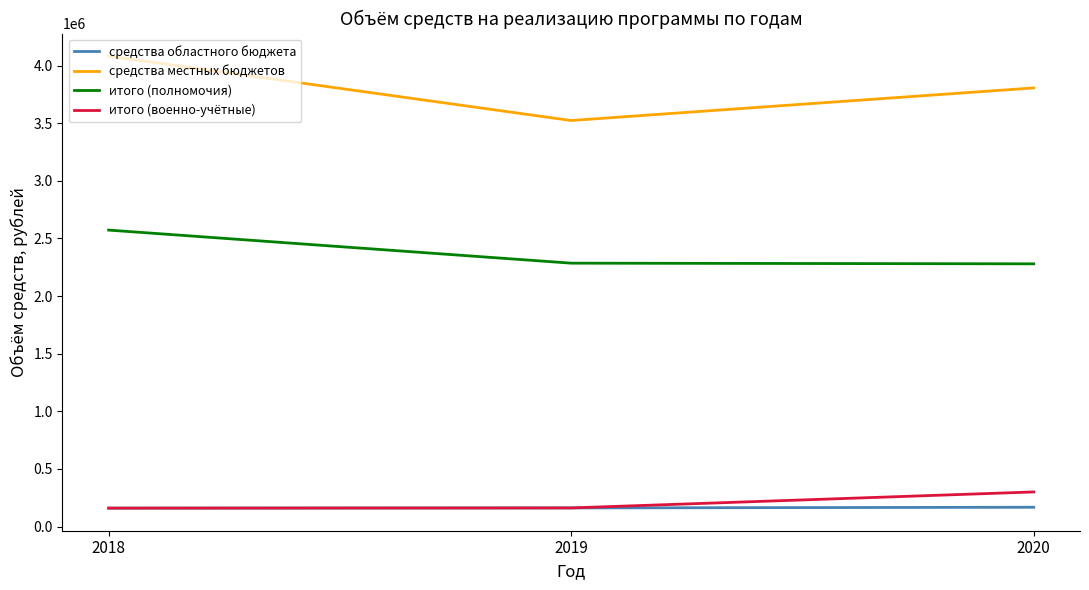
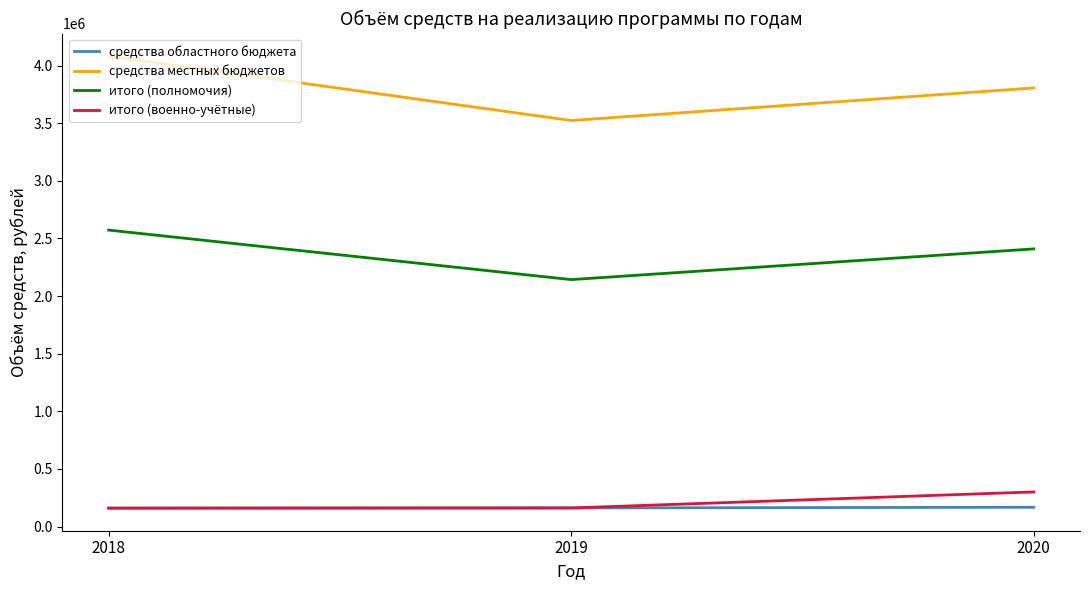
  {
    "средства областного бюджета": {
      "2020": 170000
    },
    "средства местных бюджетов": {
      "2019": 3520000,
      "2020": 3810000
    },
    "итого (полномочия)": {
      "2018": 2570000,
-     "2019": 2290000,
-     "2020": 2280000
+     "2019": 2140000,
+     "2020": 2410000
    },
    "итого (военно-учётные)": {
      "2020": 300000
    }
  }
